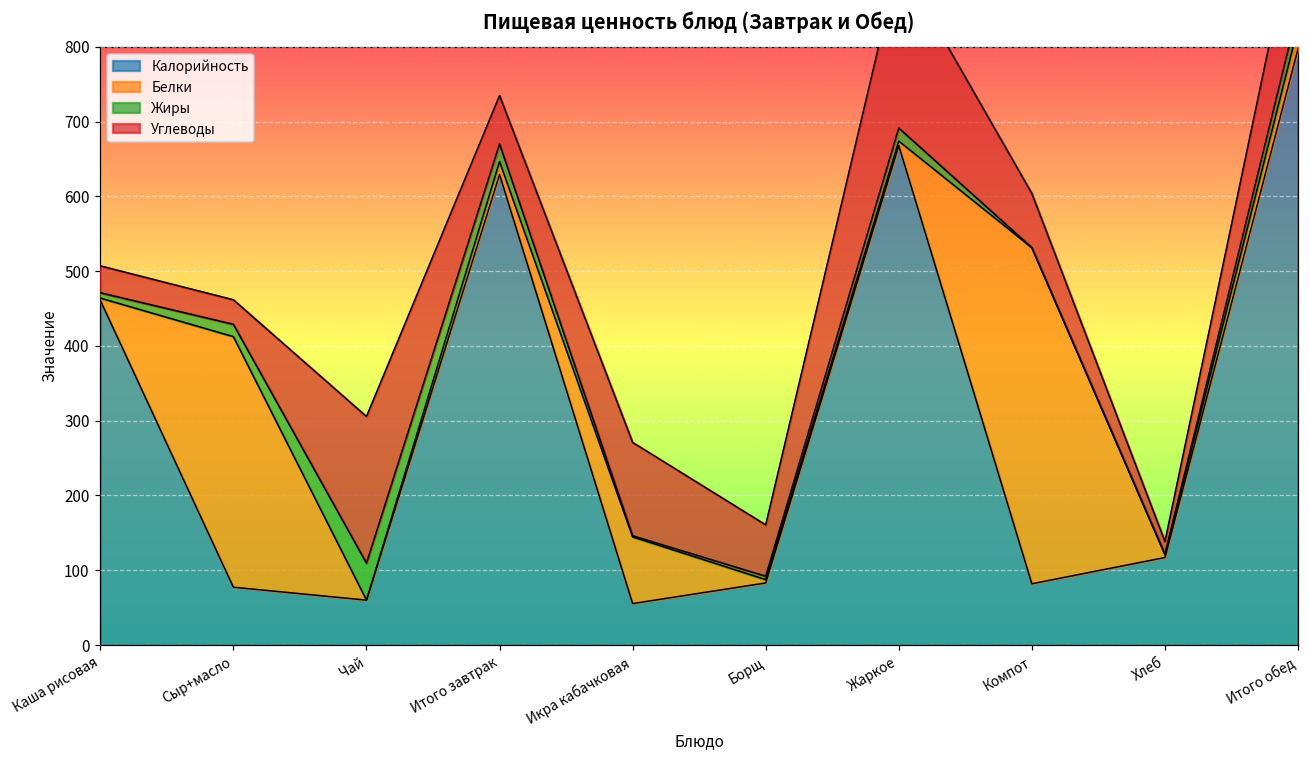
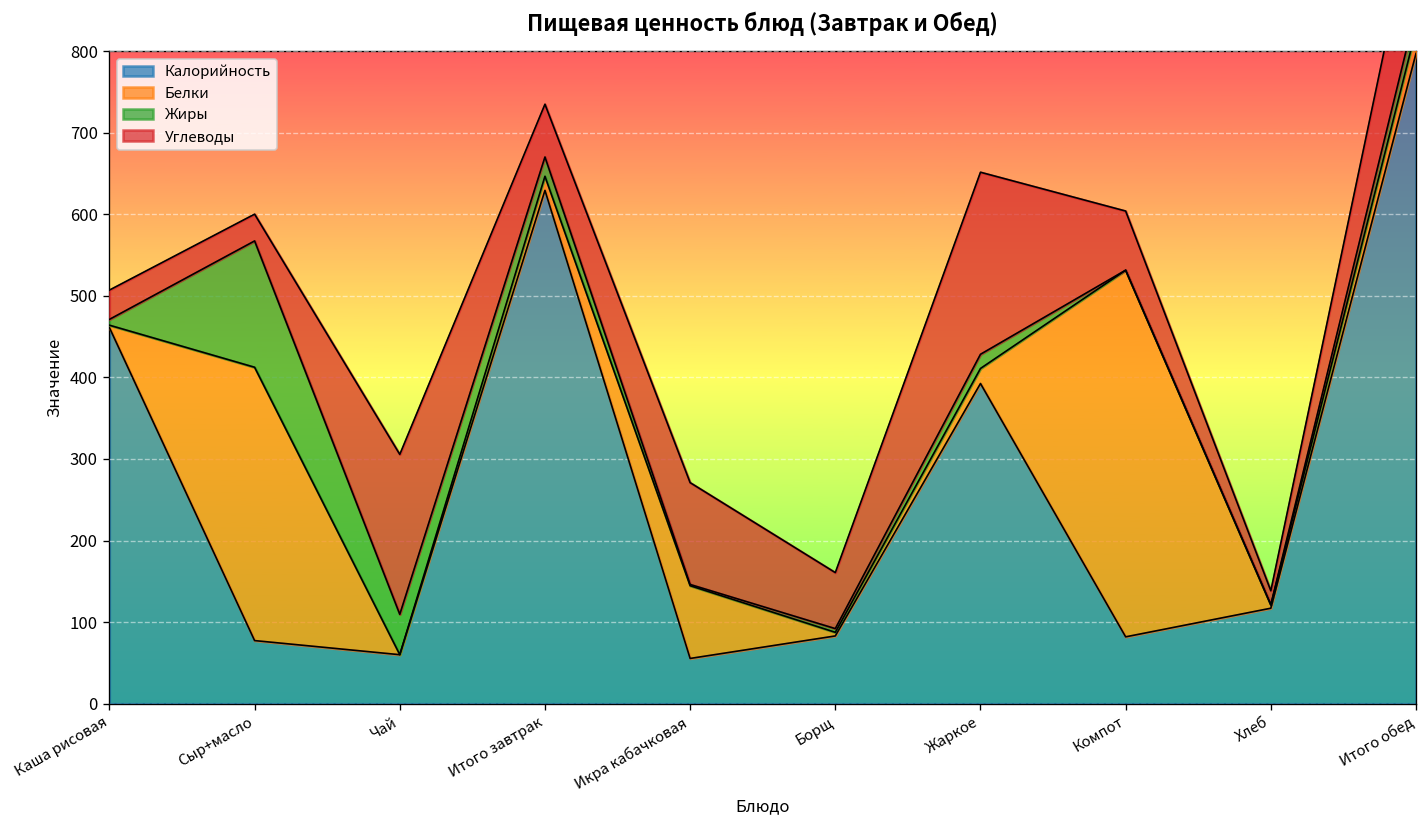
  {
    "Калорийность": {
      "Сыр+масло": 80,
      "Итого завтрак": 630,
      "Икра кабачковая": 60,
      "Борщ": 80,
-     "Жаркое": 670,
+     "Жаркое": 390,
      "Компот": 80,
      "Хлеб": 120,
      "Итого обед": 800
    },
    "Белки": {
      "Сыр+масло": 340,
      "Итого завтрак": 20,
      "Борщ": 0,
-     "Жаркое": 10
+     "Жаркое": 20
    },
    "Жиры": {
      "Каша рисовая": 10,
-     "Сыр+масло": 20,
+     "Сыр+масло": 150,
      "Чай": 50,
      "Итого завтрак": 20,
      "Борщ": 0,
      "Жаркое": 20
    },
    "Углеводы": {
      "Каша рисовая": 40,
      "Сыр+масло": 30,
      "Чай": 200,
      "Итого завтрак": 60,
      "Икра кабачковая": 120,
      "Борщ": 70,
      "Компот": 70,
      "Хлеб": 20
    }
  }
